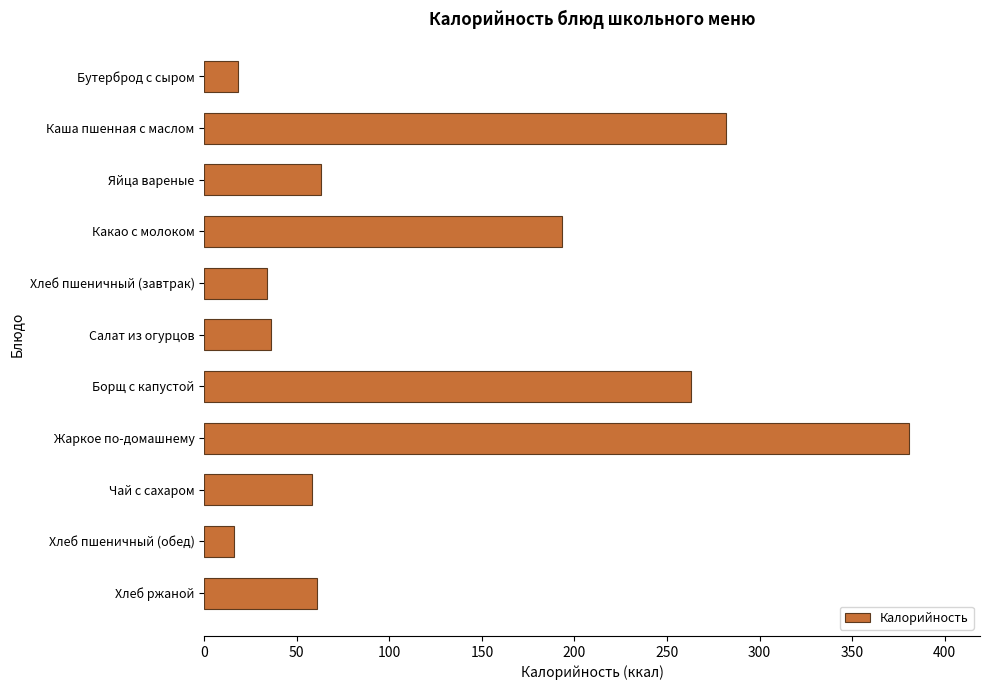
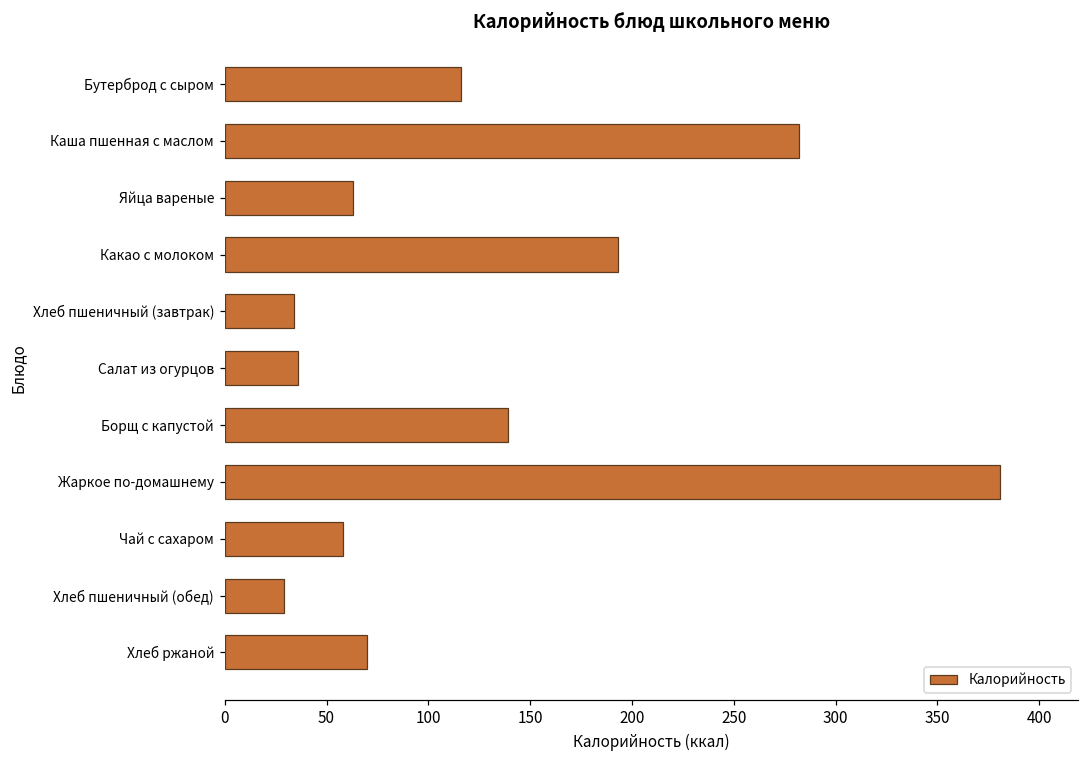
  {
-   "Бутерброд с сыром": 18,
+   "Бутерброд с сыром": 116,
    "Каша пшенная с маслом": 282,
    "Яйца вареные": 63,
    "Какао с молоком": 193,
    "Хлеб пшеничный (завтрак)": 34,
    "Салат из огурцов": 36,
-   "Борщ с капустой": 263,
+   "Борщ с капустой": 139,
    "Жаркое по-домашнему": 381,
    "Чай с сахаром": 58,
-   "Хлеб пшеничный (обед)": 16,
-   "Хлеб ржаной": 61
+   "Хлеб пшеничный (обед)": 29,
+   "Хлеб ржаной": 70
  }
